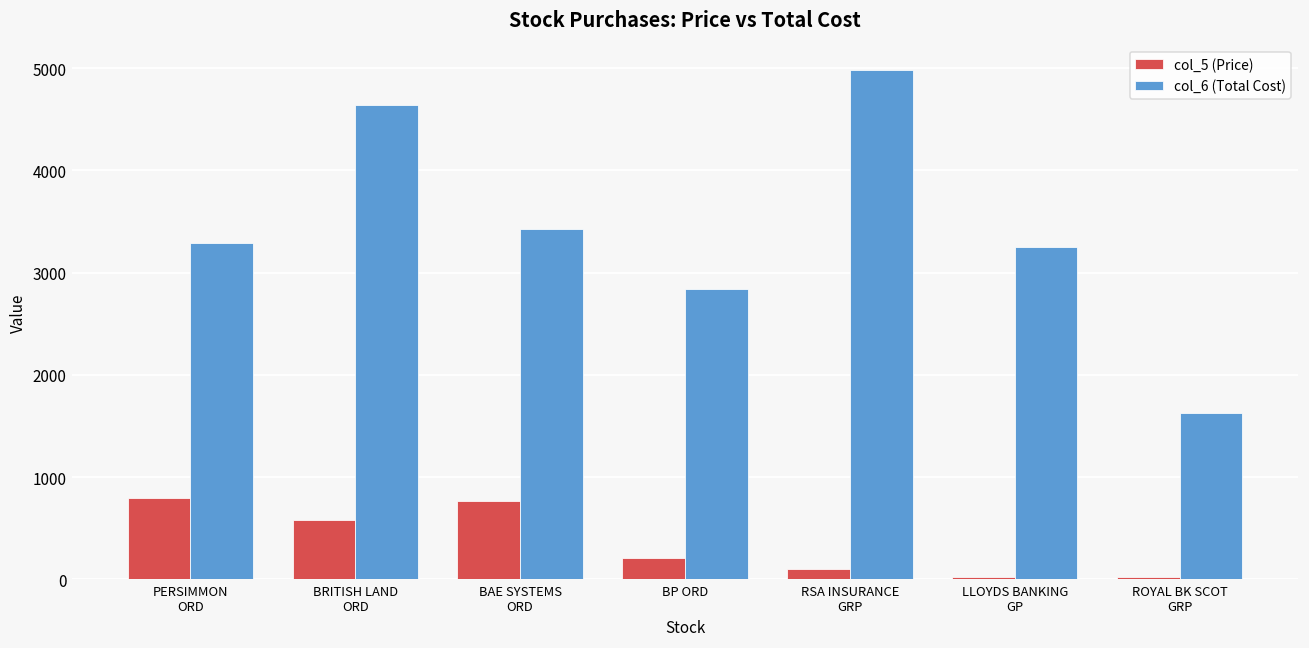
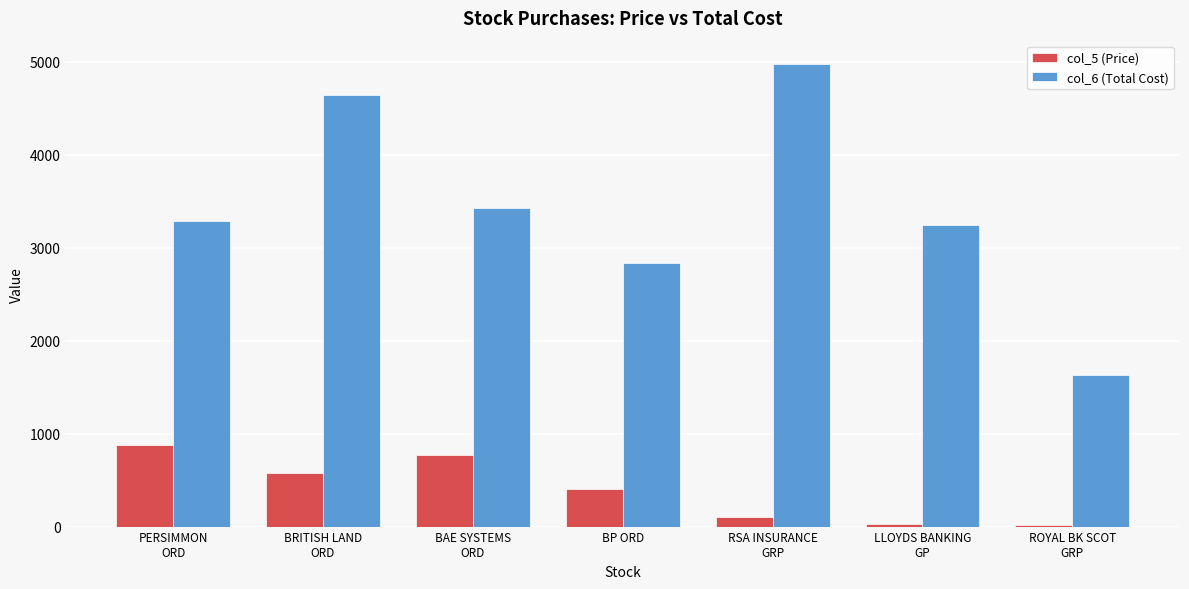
  {
    "col_5 (Price)": {
-     "PERSIMMON ORD": 800,
+     "PERSIMMON ORD": 900,
      "BRITISH LAND ORD": 600,
      "BAE SYSTEMS ORD": 800,
-     "BP ORD": 200,
+     "BP ORD": 400,
      "RSA INSURANCE GRP": 100
    },
    "col_6 (Total Cost)": {
      "PERSIMMON ORD": 3300,
      "BRITISH LAND ORD": 4600,
      "BAE SYSTEMS ORD": 3400,
      "BP ORD": 2800,
      "RSA INSURANCE GRP": 5000,
      "LLOYDS BANKING GP": 3200,
      "ROYAL BK SCOT GRP": 1600
    }
  }
